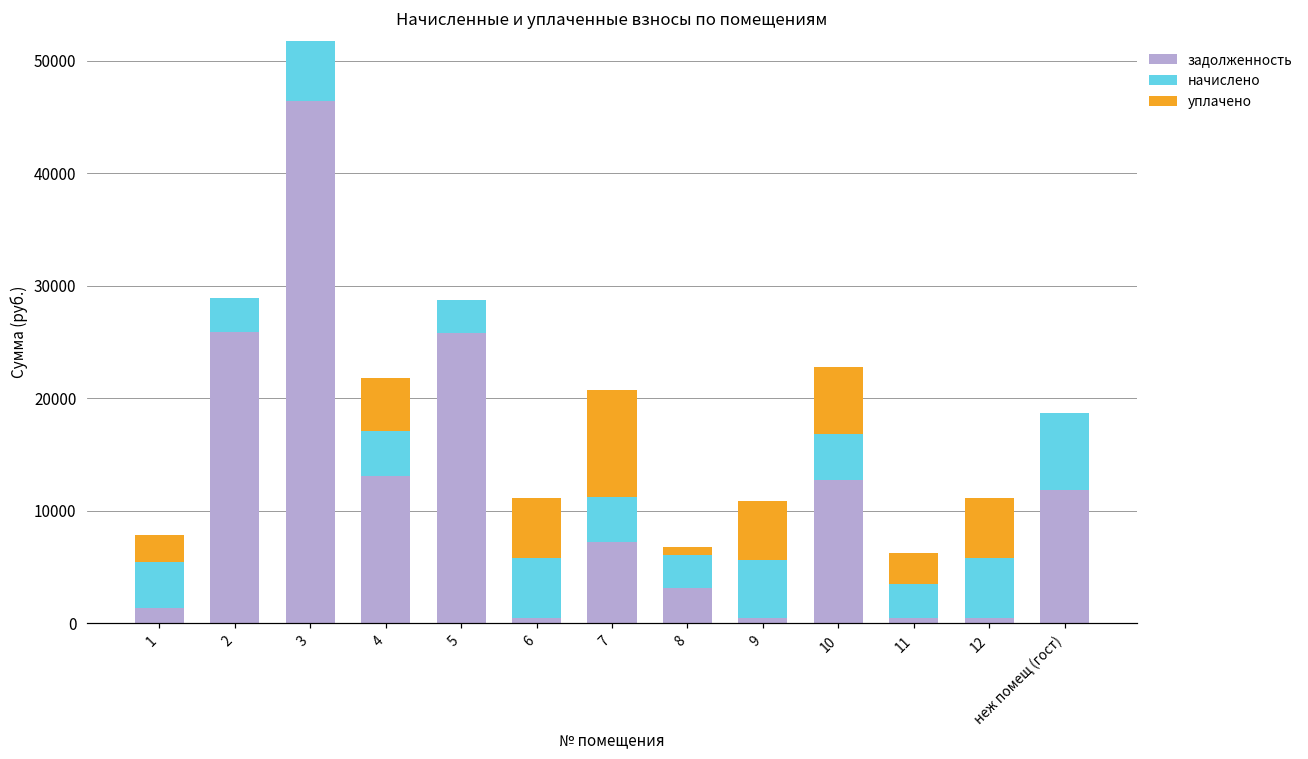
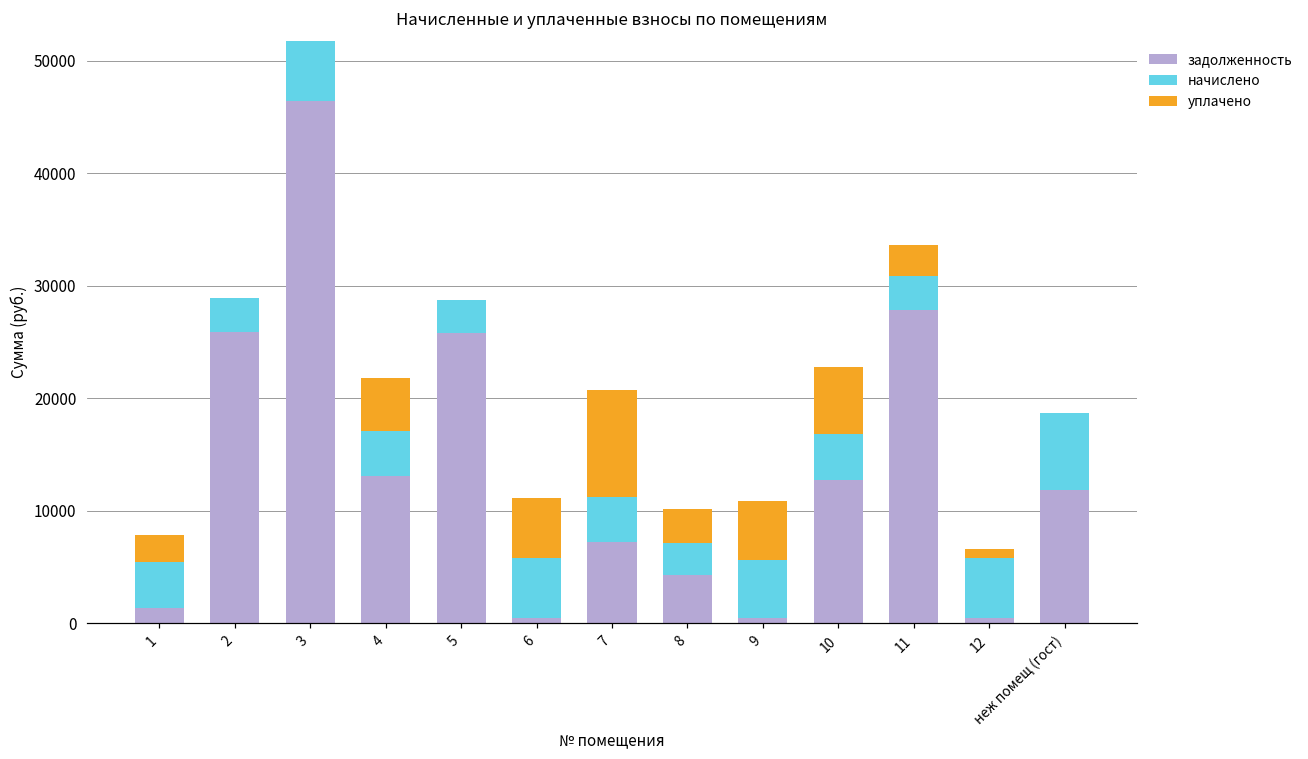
  {
    "задолженность": {
      "1": 1400,
      "2": 25900,
      "3": 46400,
      "4": 13100,
      "5": 25800,
      "6": 400,
      "7": 7300,
-     "8": 3100,
+     "8": 4300,
      "9": 400,
      "10": 12700,
-     "11": 500,
+     "11": 27800,
      "12": 400,
      "неж помещ (гост)": 11900
    },
    "начислено": {
      "1": 4100,
      "2": 3000,
      "3": 5400,
      "4": 4100,
      "5": 3000,
      "6": 5300,
      "7": 3900,
      "8": 2900,
      "9": 5200,
      "10": 4100,
      "11": 3000,
      "12": 5400,
      "неж помещ (гост)": 6800
    },
    "уплачено": {
      "1": 2400,
      "2": 0,
      "3": 0,
      "4": 4700,
      "5": 0,
      "6": 5300,
      "7": 9500,
-     "8": 700,
+     "8": 3000,
      "9": 5200,
      "10": 6000,
      "11": 2800,
-     "12": 5400,
+     "12": 800,
      "неж помещ (гост)": 0
    }
  }
